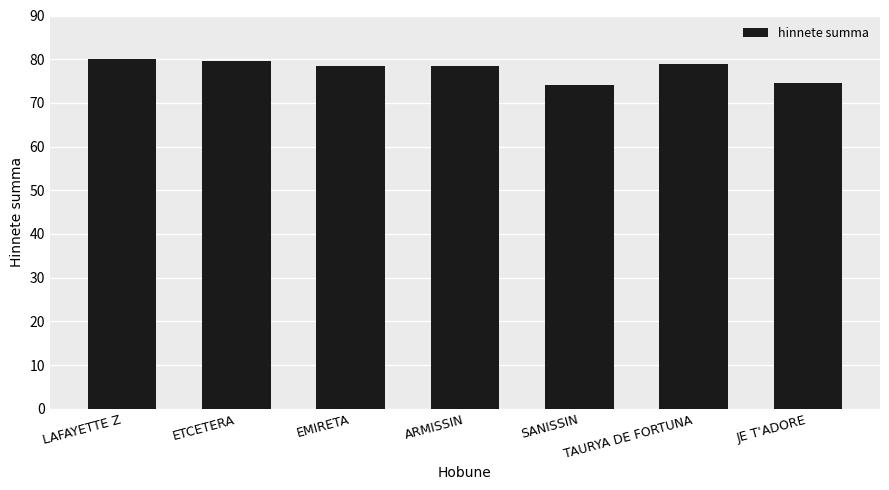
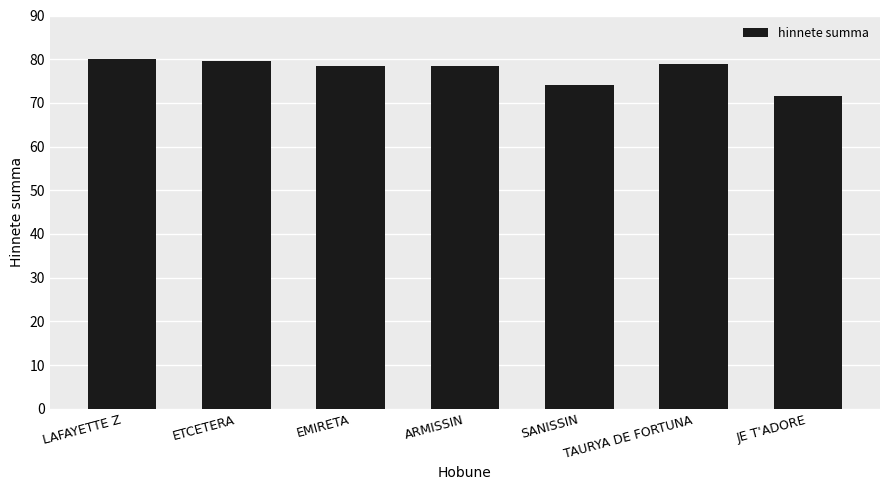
  {
    "LAFAYETTE Z": 80,
    "ETCETERA": 80,
    "EMIRETA": 79,
    "ARMISSIN": 79,
    "SANISSIN": 74,
    "TAURYA DE FORTUNA": 79,
-   "JE T'ADORE": 75
+   "JE T'ADORE": 72
  }
